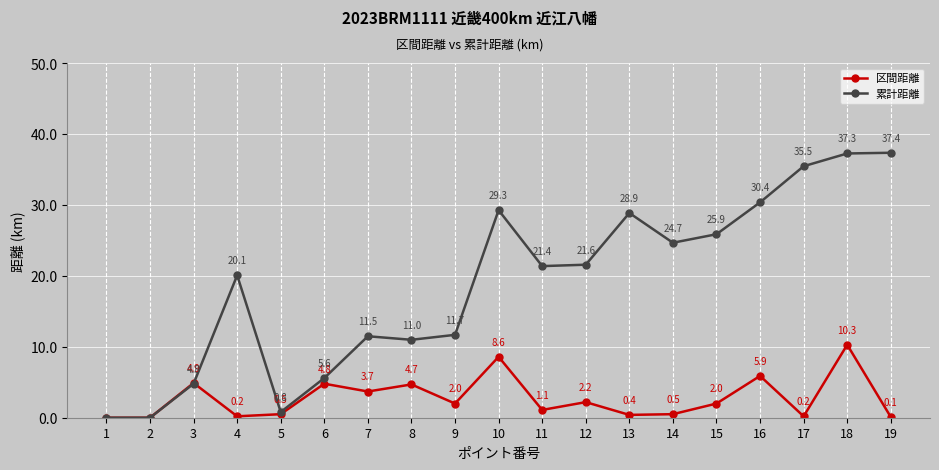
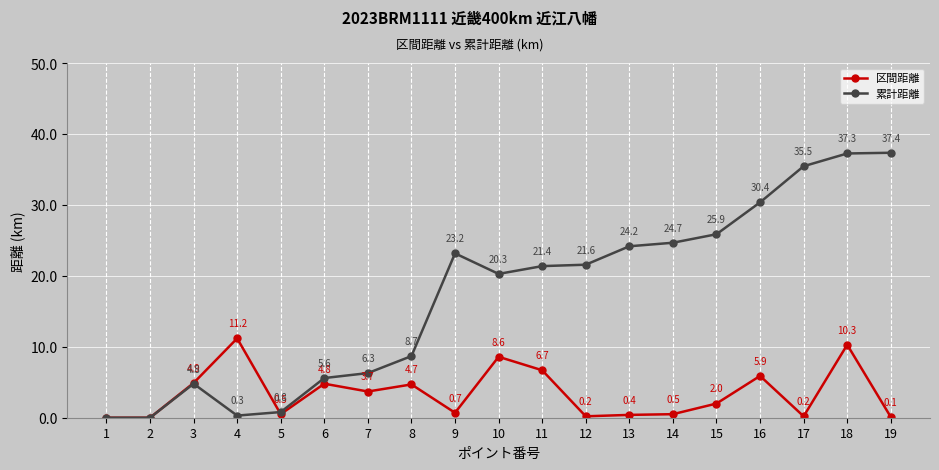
  {
    "区間距離": {
-     "4": 0.2,
+     "4": 11.2,
      "7": 3.7,
      "8": 4.7,
-     "9": 2.0,
+     "9": 0.7,
      "10": 8.6,
-     "11": 1.1,
-     "12": 2.2,
+     "11": 6.7,
+     "12": 0.2,
      "13": 0.4,
      "14": 0.5,
      "15": 2.0,
      "16": 5.9,
      "17": 0.2,
      "18": 10.3,
      "19": 0.1
    },
    "累計距離": {
-     "4": 20.1,
-     "7": 11.5,
-     "8": 11.0,
-     "9": 11.7,
-     "10": 29.3,
+     "4": 0.3,
+     "7": 6.3,
+     "8": 8.7,
+     "9": 23.2,
+     "10": 20.3,
      "11": 21.4,
      "12": 21.6,
-     "13": 28.9,
+     "13": 24.2,
      "14": 24.7,
      "15": 25.9,
      "16": 30.4,
      "17": 35.5,
      "18": 37.3,
      "19": 37.4
    }
  }
